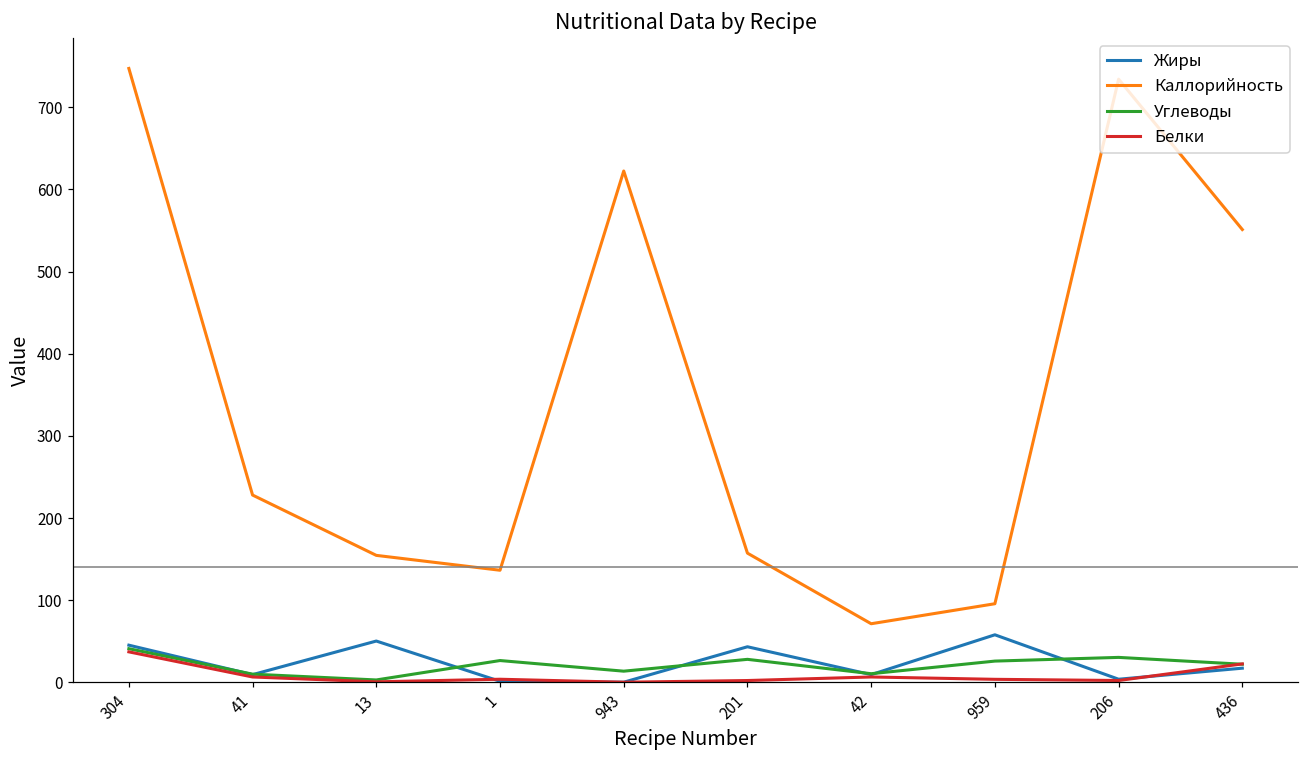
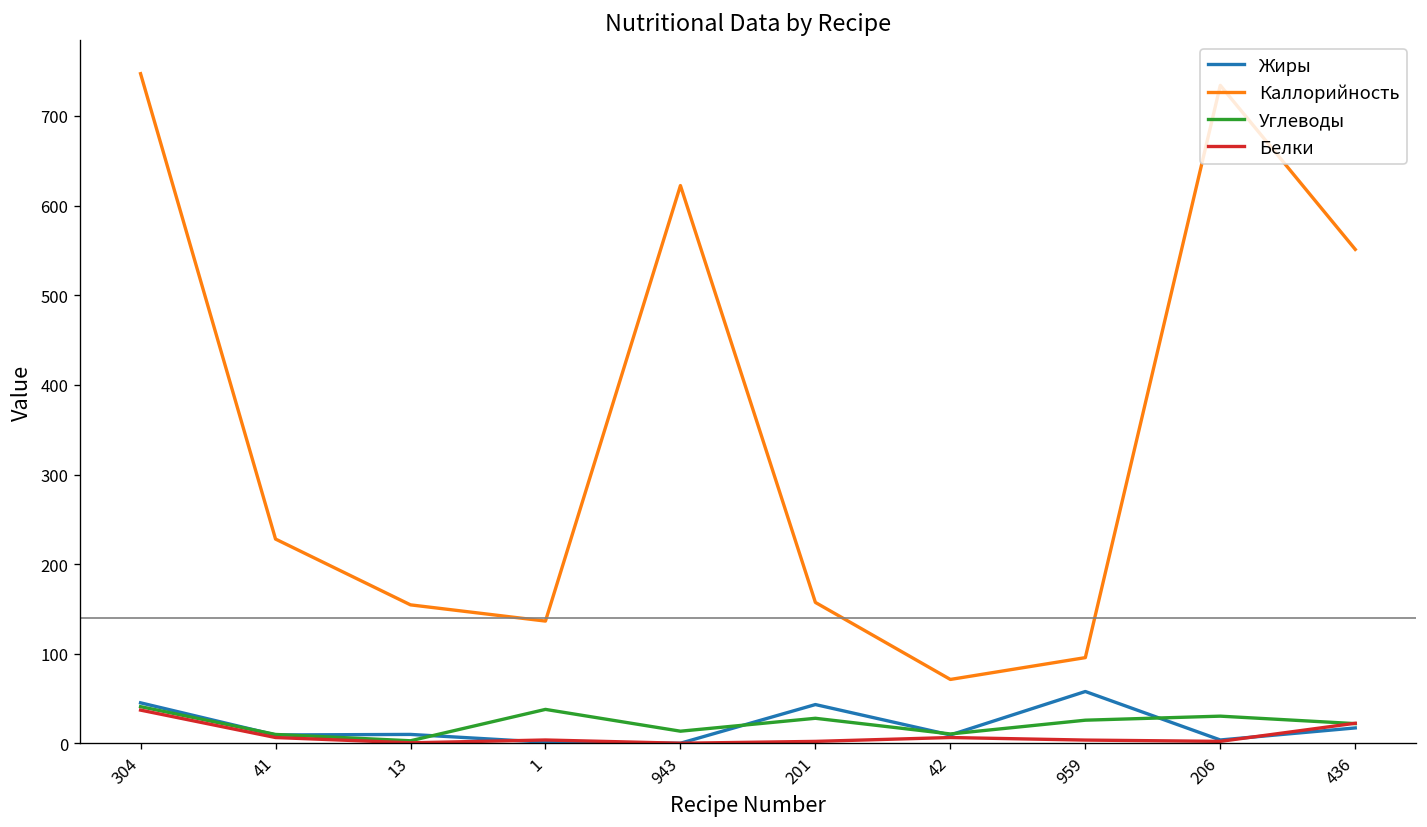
  {
    "Жиры": {
      "304": 50,
-     "13": 50,
+     "13": 10,
      "201": 40,
      "959": 60,
      "436": 20
    },
    "Каллорийность": {
      "304": 750,
      "41": 230,
      "13": 150,
      "1": 140,
      "943": 620,
      "201": 160,
      "42": 70,
      "959": 100,
      "436": 550
    },
    "Углеводы": {
      "304": 40,
-     "1": 30,
+     "1": 40,
      "943": 10,
      "201": 30,
      "959": 30,
      "206": 30
    },
    "Белки": {
      "304": 40,
      "201": 0,
      "959": 0
    }
  }
